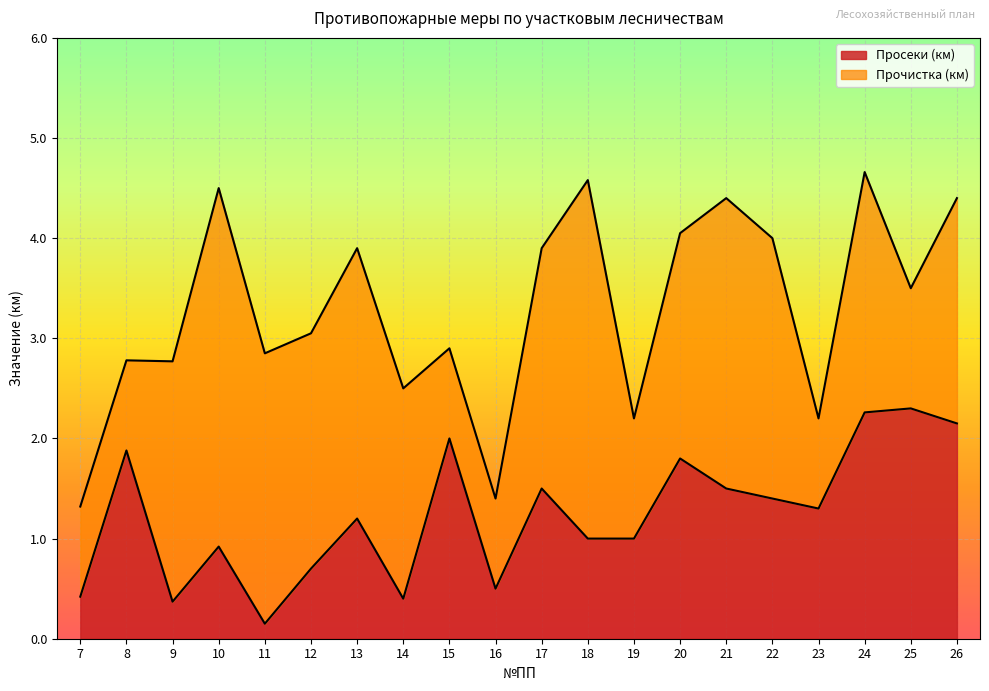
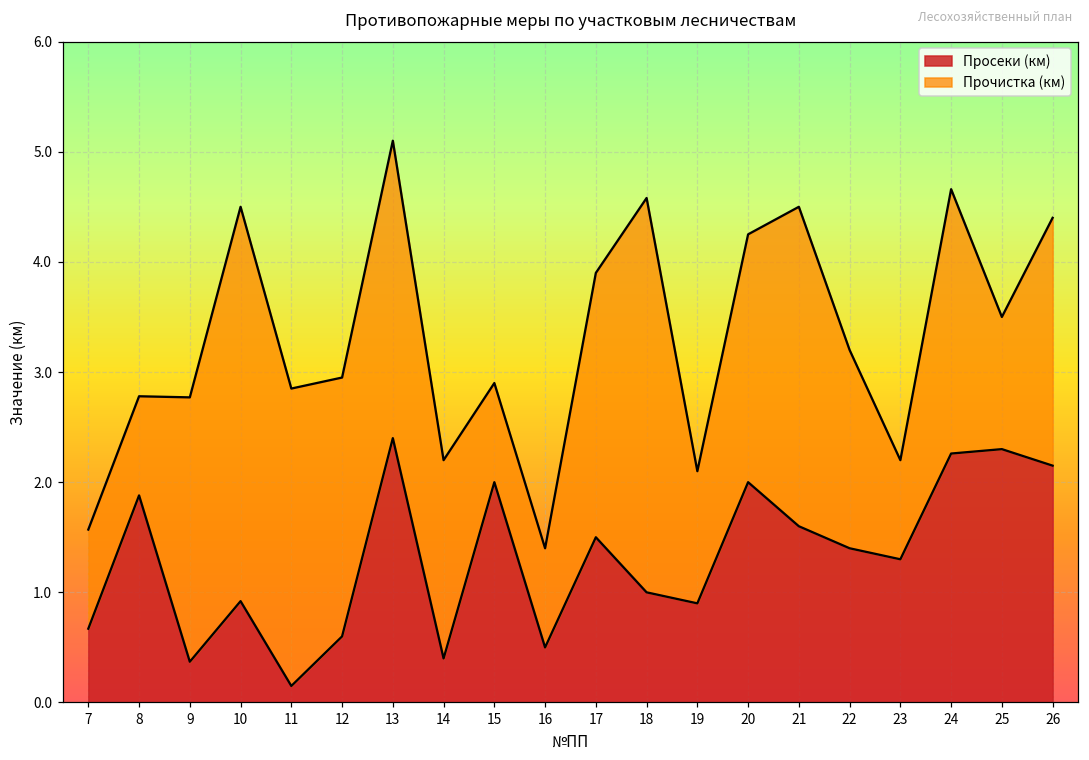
  {
    "Просеки (км)": {
-     "7": 0.42,
+     "7": 0.67,
      "8": 1.88,
      "9": 0.37,
      "10": 0.92,
      "11": 0.15,
-     "12": 0.7,
-     "13": 1.2,
+     "12": 0.6,
+     "13": 2.4,
      "14": 0.40,
      "15": 2.00,
      "16": 0.50,
      "17": 1.50,
      "18": 1.00,
-     "19": 1.0,
-     "20": 1.8,
-     "21": 1.5,
+     "19": 0.9,
+     "20": 2.0,
+     "21": 1.6,
      "22": 1.40,
      "23": 1.30,
      "24": 2.26,
      "25": 2.30,
      "26": 2.15
    },
    "Прочистка (км)": {
      "7": 0.9,
      "8": 0.9,
      "9": 2.4,
      "10": 3.6,
      "11": 2.7,
      "12": 2.35,
      "13": 2.7,
-     "14": 2.1,
+     "14": 1.8,
      "15": 0.9,
      "16": 0.9,
      "17": 2.4,
      "18": 3.6,
      "19": 1.2,
      "20": 2.25,
      "21": 2.9,
-     "22": 2.6,
+     "22": 1.8,
      "23": 0.9,
      "24": 2.4,
      "25": 1.2,
      "26": 2.25
    }
  }
